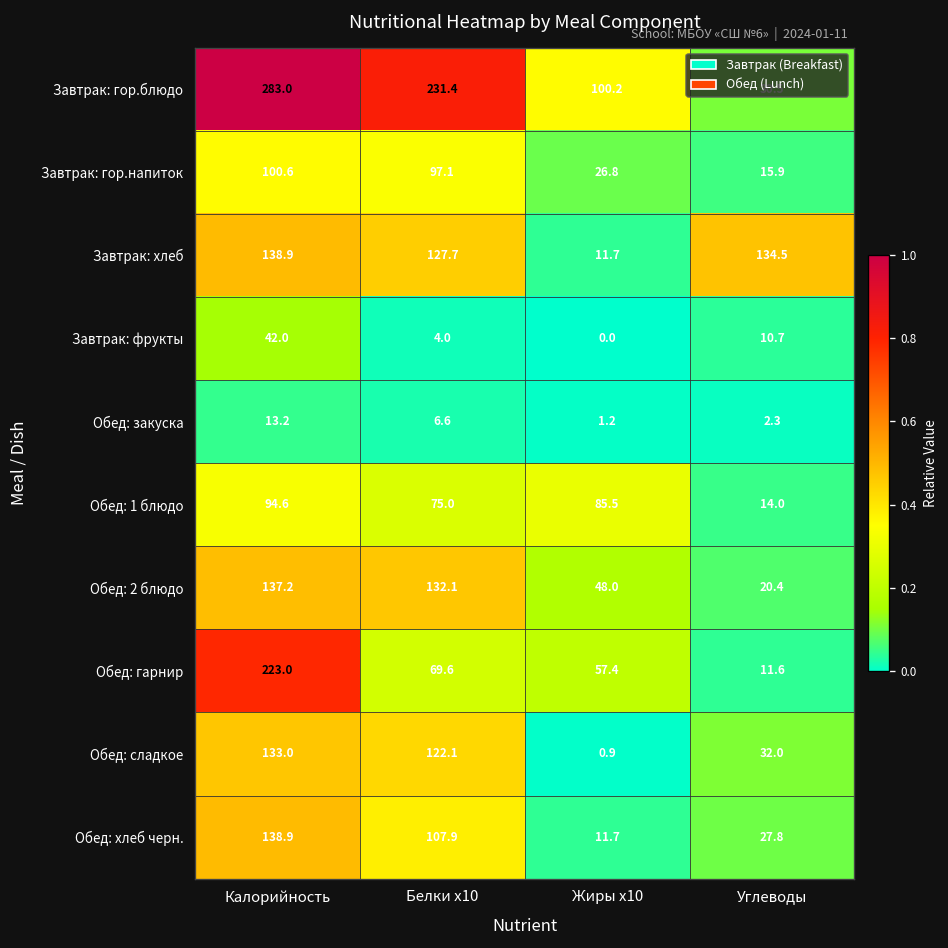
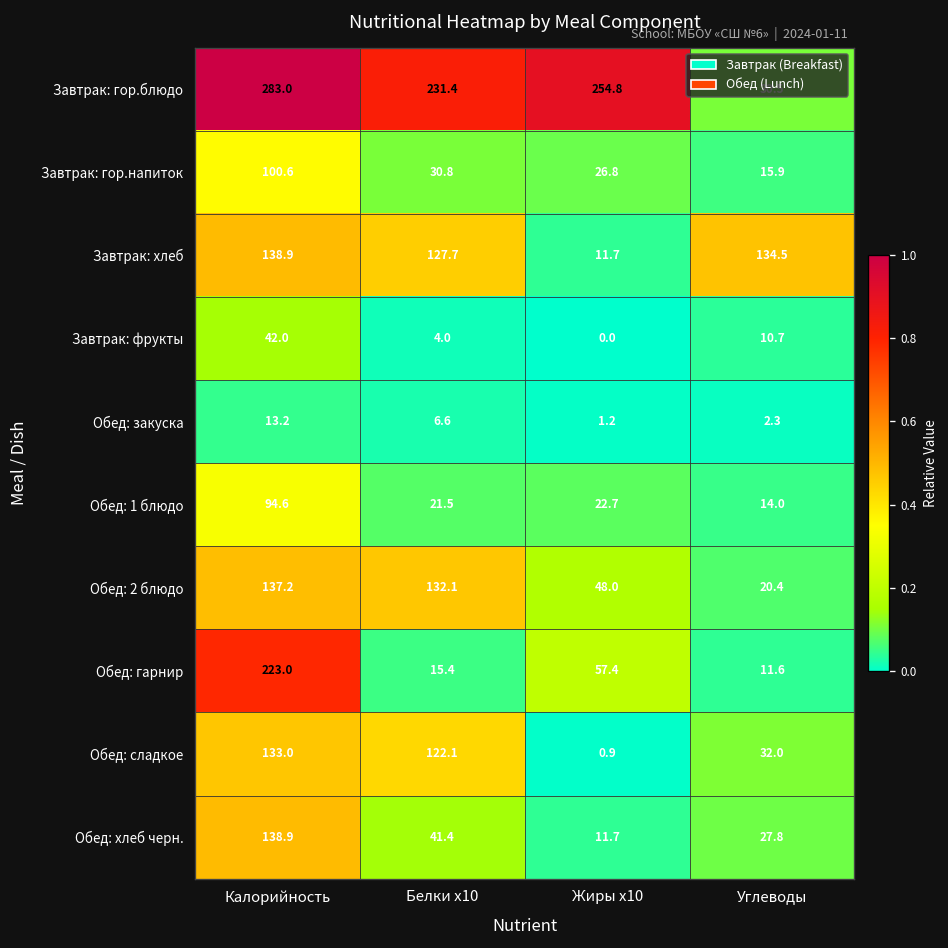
  {
    "Завтрак: гор.блюдо": {
      "Калорийность": 283.0,
      "Белки x10": 231.4,
-     "Жиры x10": 100.2
+     "Жиры x10": 254.8
    },
    "Завтрак: гор.напиток": {
      "Калорийность": 100.6,
-     "Белки x10": 97.1,
+     "Белки x10": 30.8,
      "Жиры x10": 26.8,
      "Углеводы": 15.9
    },
    "Завтрак: хлеб": {
      "Калорийность": 138.9,
      "Белки x10": 127.7,
      "Жиры x10": 11.7,
      "Углеводы": 134.5
    },
    "Завтрак: фрукты": {
      "Калорийность": 42.0,
      "Белки x10": 4.0,
      "Жиры x10": 0.0,
      "Углеводы": 10.7
    },
    "Обед: закуска": {
      "Калорийность": 13.2,
      "Белки x10": 6.6,
      "Жиры x10": 1.2,
      "Углеводы": 2.3
    },
    "Обед: 1 блюдо": {
      "Калорийность": 94.6,
-     "Белки x10": 75.0,
-     "Жиры x10": 85.5,
+     "Белки x10": 21.5,
+     "Жиры x10": 22.7,
      "Углеводы": 14.0
    },
    "Обед: 2 блюдо": {
      "Калорийность": 137.2,
      "Белки x10": 132.1,
      "Жиры x10": 48.0,
      "Углеводы": 20.4
    },
    "Обед: гарнир": {
      "Калорийность": 223.0,
-     "Белки x10": 69.6,
+     "Белки x10": 15.4,
      "Жиры x10": 57.4,
      "Углеводы": 11.6
    },
    "Обед: сладкое": {
      "Калорийность": 133.0,
      "Белки x10": 122.1,
      "Жиры x10": 0.9,
      "Углеводы": 32.0
    },
    "Обед: хлеб черн.": {
      "Калорийность": 138.9,
-     "Белки x10": 107.9,
+     "Белки x10": 41.4,
      "Жиры x10": 11.7,
      "Углеводы": 27.8
    }
  }
